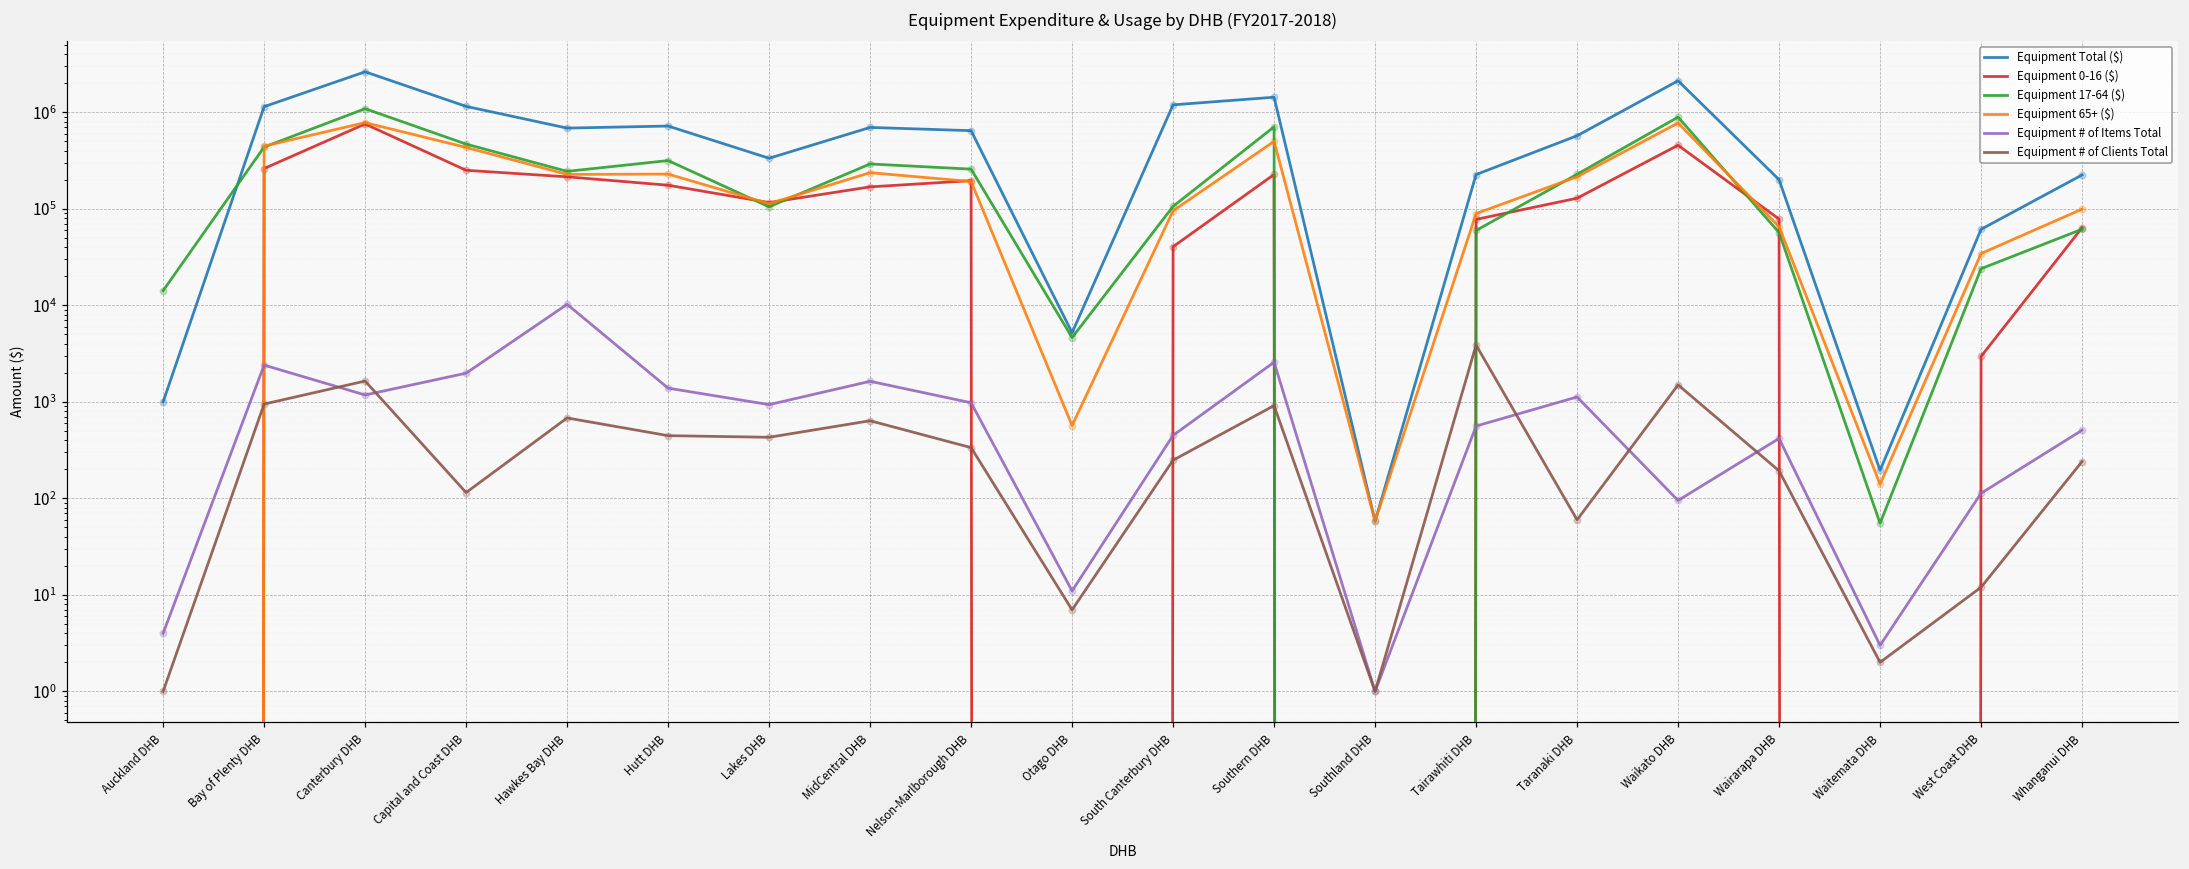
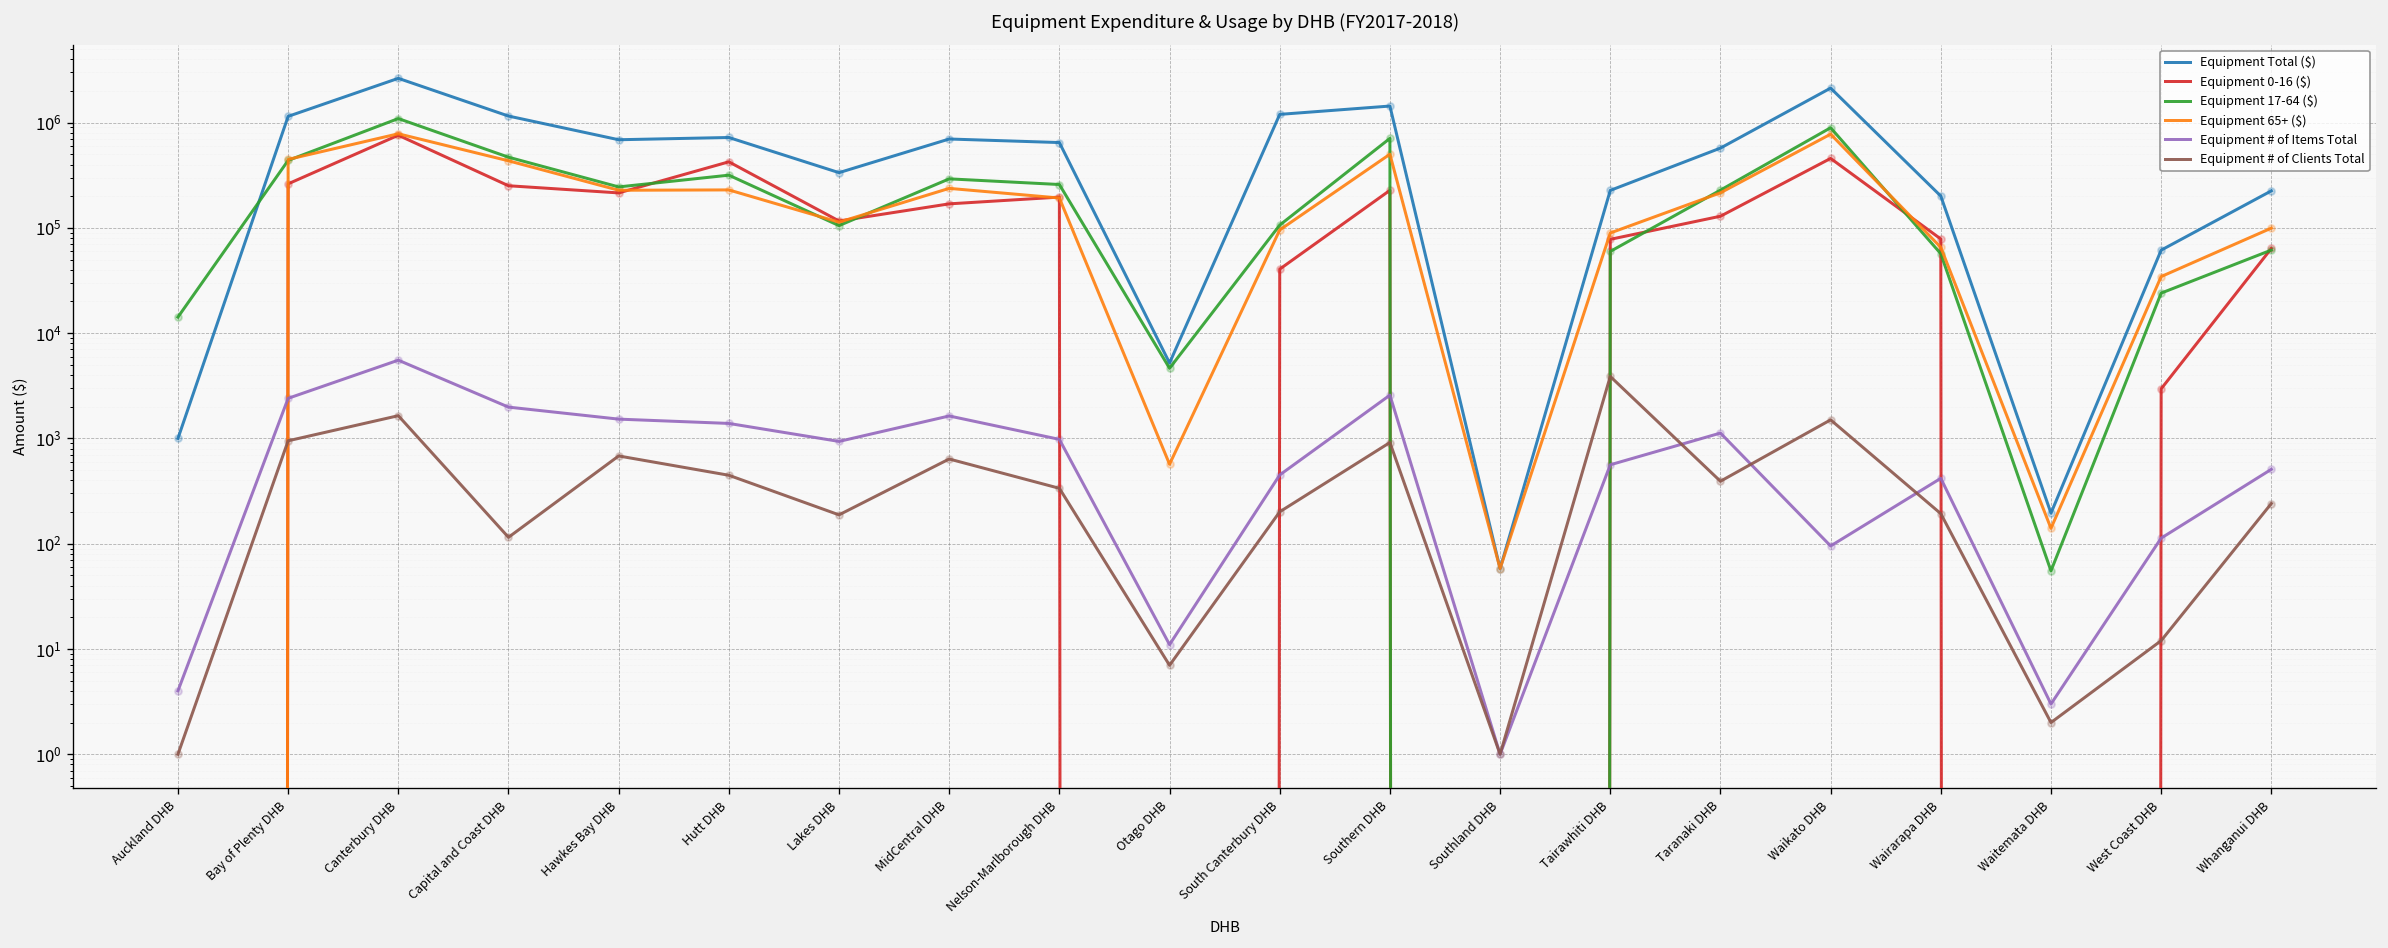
  {
    "Equipment Total ($)": {
      "Auckland DHB": 1000,
      "Bay of Plenty DHB": 1100000,
      "Canterbury DHB": 2600000,
      "Capital and Coast DHB": 1200000,
      "Hawkes Bay DHB": 700000,
      "Hutt DHB": 700000,
      "Lakes DHB": 330000,
      "MidCentral DHB": 700000,
      "Nelson-Marlborough DHB": 600000,
      "Otago DHB": 5000,
      "South Canterbury DHB": 1200000,
      "Southern DHB": 1400000,
      "Tairawhiti DHB": 230000,
      "Taranaki DHB": 600000,
      "Waikato DHB": 2100000,
      "Wairarapa DHB": 200000,
      "Waitemata DHB": 200,
      "West Coast DHB": 60000,
      "Whanganui DHB": 220000
    },
    "Equipment 0-16 ($)": {
      "Bay of Plenty DHB": 260000,
      "Capital and Coast DHB": 250000,
-     "Hutt DHB": 180000,
+     "Hutt DHB": 400000,
      "MidCentral DHB": 170000,
      "South Canterbury DHB": 40000,
      "Southern DHB": 230000,
      "Tairawhiti DHB": 80000,
      "Taranaki DHB": 130000,
      "Waikato DHB": 500000,
      "Wairarapa DHB": 80000,
      "West Coast DHB": 3000
    },
    "Equipment 17-64 ($)": {
      "Auckland DHB": 14000,
      "Canterbury DHB": 1100000,
      "Capital and Coast DHB": 500000,
      "Hawkes Bay DHB": 250000,
      "Hutt DHB": 320000,
      "Lakes DHB": 110000,
      "MidCentral DHB": 290000,
      "Nelson-Marlborough DHB": 260000,
      "Otago DHB": 5000,
      "South Canterbury DHB": 110000,
      "Southern DHB": 700000,
      "Tairawhiti DHB": 60000,
      "Waikato DHB": 900000,
      "Wairarapa DHB": 60000,
      "Waitemata DHB": 60,
      "West Coast DHB": 24000
    },
    "Equipment 65+ ($)": {
      "Capital and Coast DHB": 400000,
      "Hutt DHB": 230000,
      "MidCentral DHB": 240000,
      "Otago DHB": 600,
      "South Canterbury DHB": 100000,
      "Southern DHB": 500000,
      "Tairawhiti DHB": 90000,
      "Waikato DHB": 800000,
      "Wairarapa DHB": 70000,
      "Waitemata DHB": 140,
      "West Coast DHB": 34000,
      "Whanganui DHB": 100000
    },
    "Equipment # of Items Total": {
      "Auckland DHB": 4,
      "Bay of Plenty DHB": 2400,
-     "Canterbury DHB": 1200,
+     "Canterbury DHB": 6000,
      "Capital and Coast DHB": 2000,
-     "Hawkes Bay DHB": 10000,
+     "Hawkes Bay DHB": 1500,
      "Hutt DHB": 1400,
      "Lakes DHB": 900,
      "MidCentral DHB": 1600,
      "Nelson-Marlborough DHB": 1000,
      "Otago DHB": 11,
      "South Canterbury DHB": 500,
      "Southern DHB": 2600,
      "Tairawhiti DHB": 600,
      "Taranaki DHB": 1100,
      "Waikato DHB": 100,
      "Wairarapa DHB": 400,
      "Waitemata DHB": 3,
      "West Coast DHB": 110,
      "Whanganui DHB": 500
    },
    "Equipment # of Clients Total": {
      "Auckland DHB": 1,
      "Bay of Plenty DHB": 1000,
      "Canterbury DHB": 1600,
      "Capital and Coast DHB": 120,
      "Hawkes Bay DHB": 700,
      "Hutt DHB": 400,
-     "Lakes DHB": 400,
+     "Lakes DHB": 190,
      "MidCentral DHB": 600,
      "Nelson-Marlborough DHB": 340,
      "Otago DHB": 7,
-     "South Canterbury DHB": 250,
+     "South Canterbury DHB": 200,
      "Southern DHB": 900,
      "Tairawhiti DHB": 4000,
-     "Taranaki DHB": 60,
+     "Taranaki DHB": 400,
      "Waikato DHB": 1500,
      "Wairarapa DHB": 190,
      "Waitemata DHB": 2,
      "West Coast DHB": 12,
      "Whanganui DHB": 240
    }
  }
